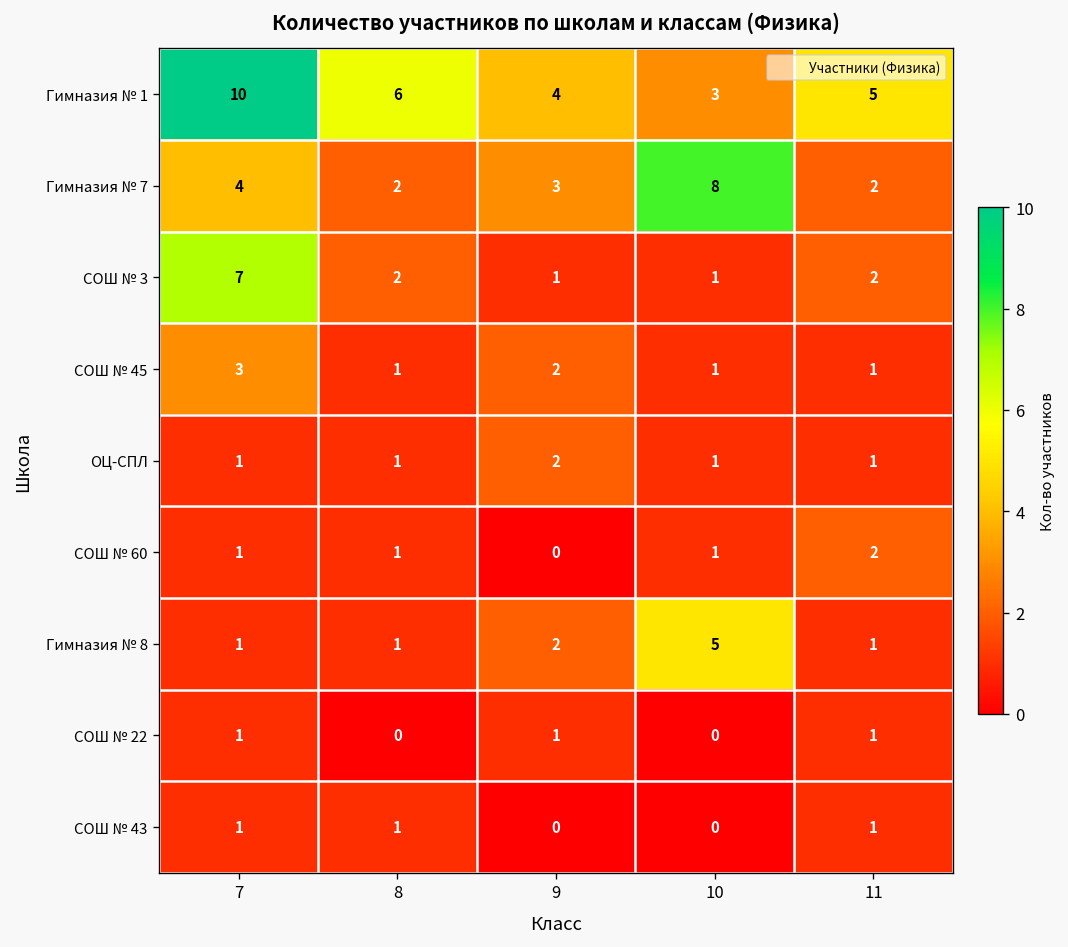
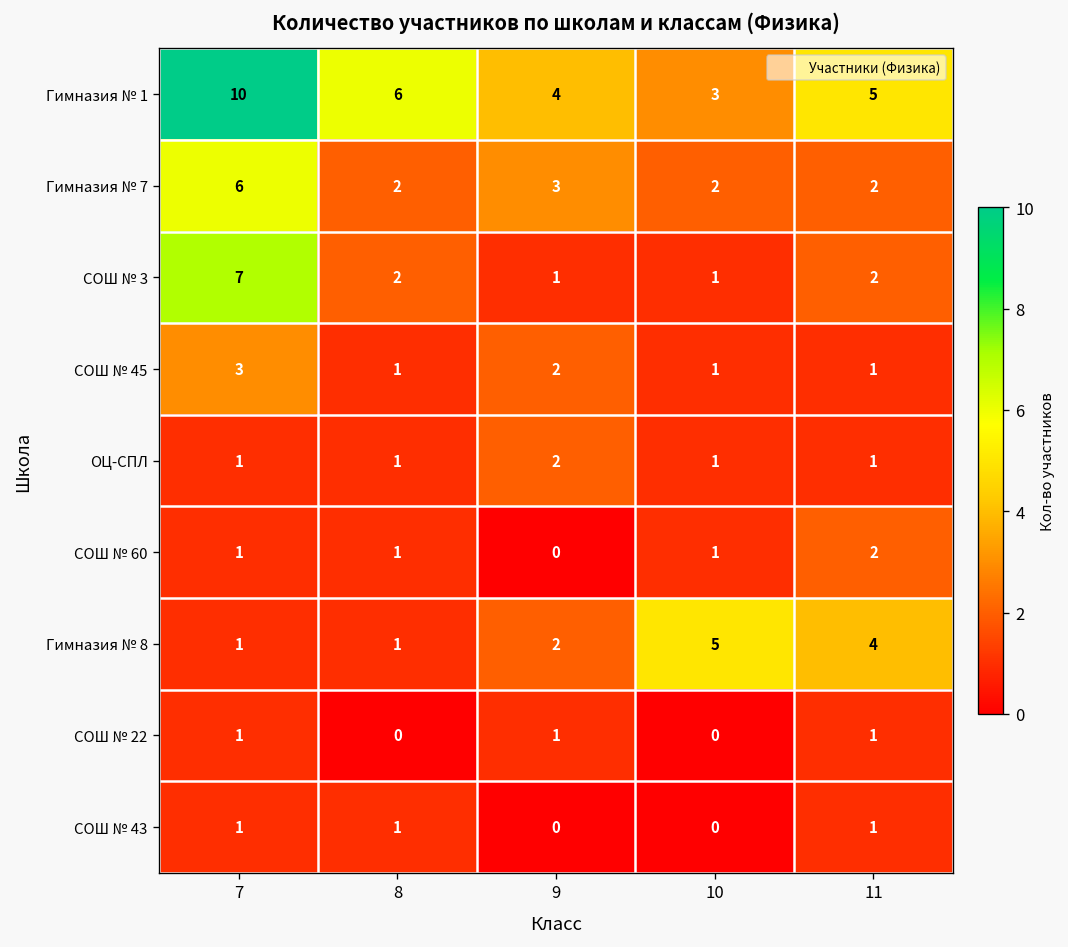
  {
    "Гимназия № 1": {
      "7": 10,
      "8": 6,
      "9": 4,
      "10": 3,
      "11": 5
    },
    "Гимназия № 7": {
-     "7": 4,
+     "7": 6,
      "8": 2,
      "9": 3,
-     "10": 8,
+     "10": 2,
      "11": 2
    },
    "СОШ № 3": {
      "7": 7,
      "8": 2,
      "9": 1,
      "10": 1,
      "11": 2
    },
    "СОШ № 45": {
      "7": 3,
      "8": 1,
      "9": 2,
      "10": 1,
      "11": 1
    },
    "ОЦ-СПЛ": {
      "7": 1,
      "8": 1,
      "9": 2,
      "10": 1,
      "11": 1
    },
    "СОШ № 60": {
      "7": 1,
      "8": 1,
      "9": 0,
      "10": 1,
      "11": 2
    },
    "Гимназия № 8": {
      "7": 1,
      "8": 1,
      "9": 2,
      "10": 5,
-     "11": 1
+     "11": 4
    },
    "СОШ № 22": {
      "7": 1,
      "8": 0,
      "9": 1,
      "10": 0,
      "11": 1
    },
    "СОШ № 43": {
      "7": 1,
      "8": 1,
      "9": 0,
      "10": 0,
      "11": 1
    }
  }
